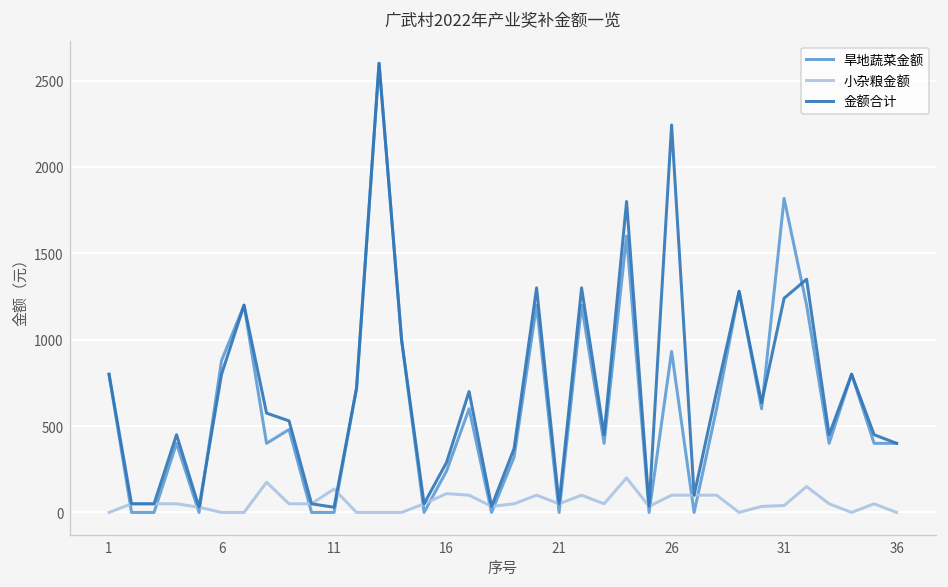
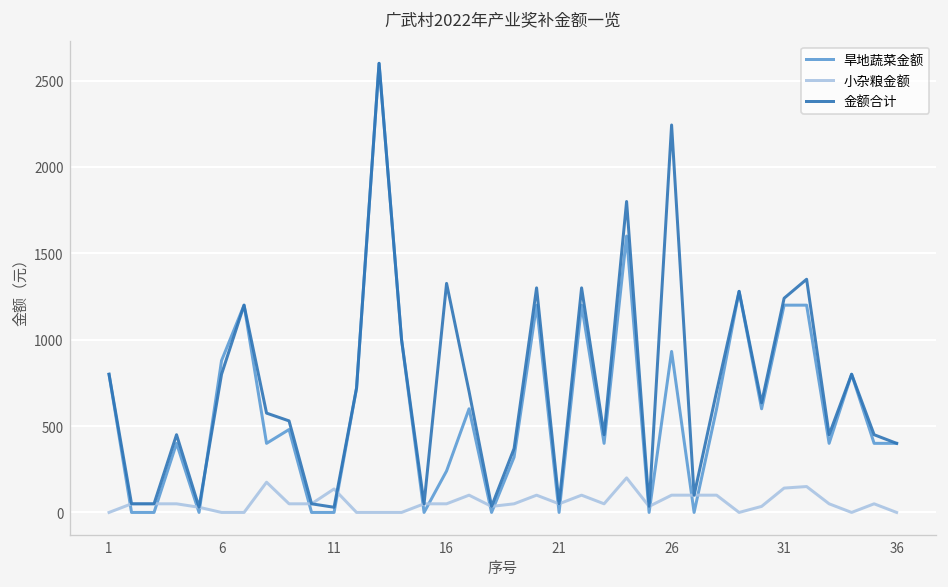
  {
    "旱地蔬菜金额": {
      "6": 880,
      "11": 0,
      "16": 240,
      "21": 0,
      "26": 930,
-     "31": 1820
+     "31": 1200
    },
    "小杂粮金额": {
      "1": 0,
      "6": 0,
      "11": 140,
-     "16": 110,
+     "16": 50,
      "26": 100,
-     "31": 40,
+     "31": 140,
      "36": 0
    },
    "金额合计": {
      "6": 800,
      "11": 30,
-     "16": 290,
+     "16": 1330,
      "26": 2240,
      "31": 1240
    }
  }
